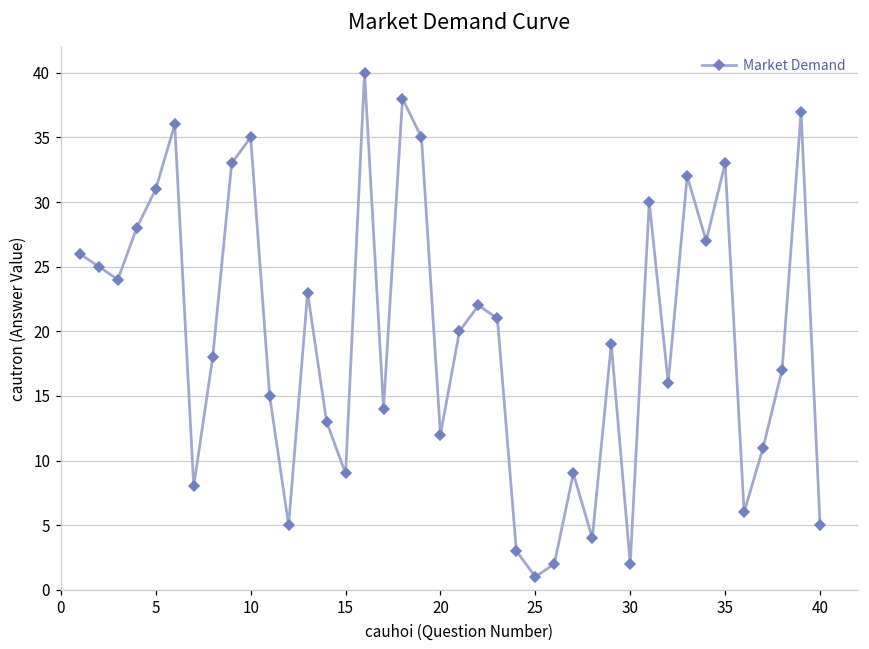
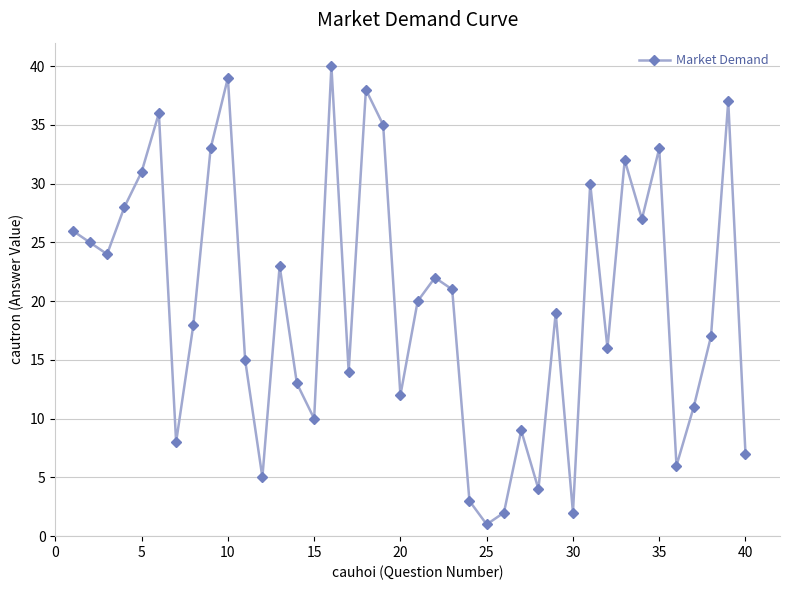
  {
    "5": 31,
-   "10": 35,
-   "15": 9,
+   "10": 39,
+   "15": 10,
    "20": 12,
    "25": 1,
    "30": 2,
    "35": 33,
-   "40": 5
+   "40": 7
  }
